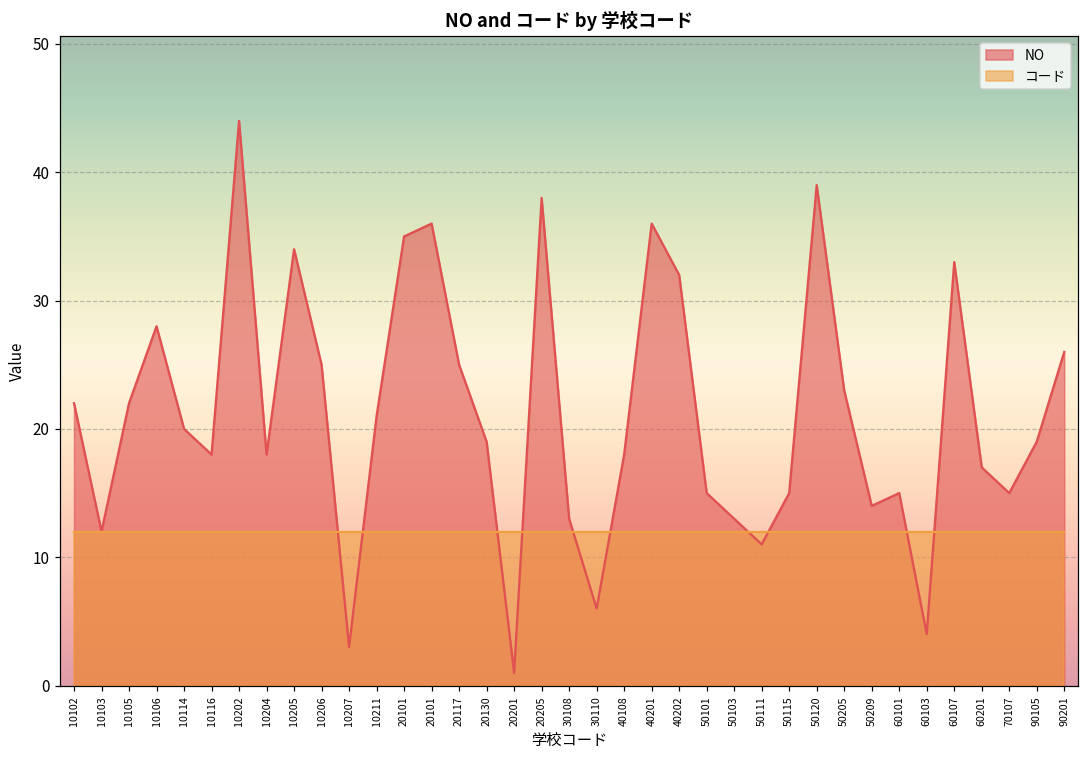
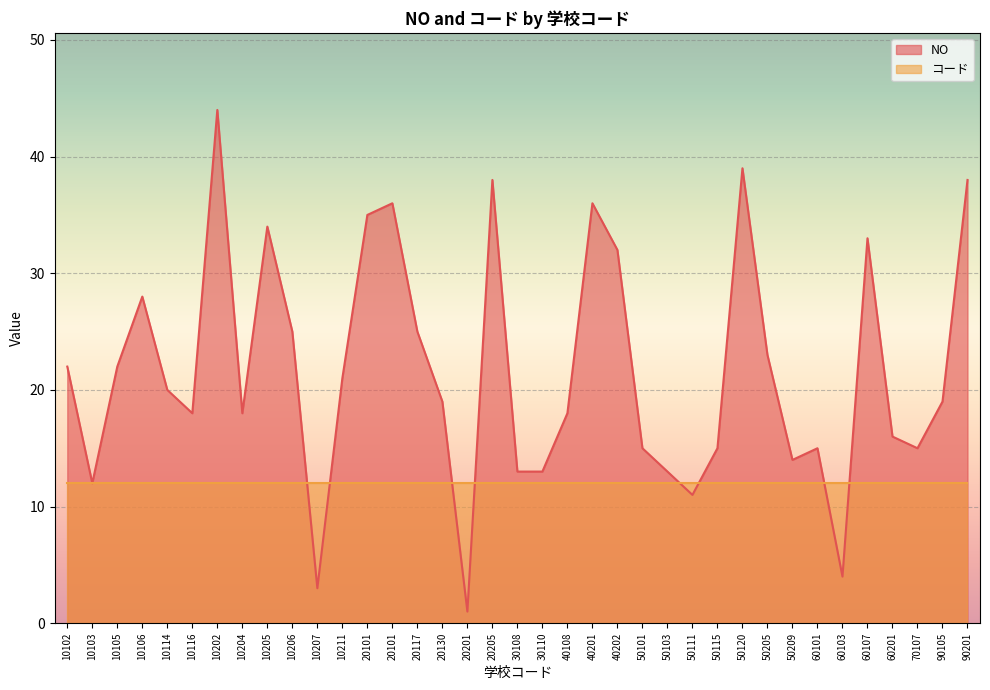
  {
    "NO": {
      "10102": 22,
      "10105": 22,
      "10106": 28,
      "10114": 20,
      "10116": 18,
      "10202": 44,
      "10204": 18,
      "10205": 34,
      "10206": 25,
      "10207": 3,
      "10211": 21,
      "20117": 25,
      "20130": 19,
      "20201": 1,
      "20205": 38,
      "30108": 13,
-     "30110": 6,
+     "30110": 13,
      "40108": 18,
      "40201": 36,
      "40202": 32,
      "50101": 15,
      "50103": 13,
      "50111": 11,
      "50115": 15,
      "50120": 39,
      "50205": 23,
      "50209": 14,
      "60101": 15,
      "60103": 4,
      "60107": 33,
-     "60201": 17,
+     "60201": 16,
      "70107": 15,
      "90105": 19,
-     "90201": 26
+     "90201": 38
    },
    "コード": {
      "10102": 12,
      "10105": 12,
      "10106": 12,
      "10114": 12,
      "10116": 12,
      "10202": 12,
      "10204": 12,
      "10205": 12,
      "10206": 12,
      "10207": 12,
      "10211": 12,
      "20117": 12,
      "20130": 12,
      "20201": 12,
      "20205": 12,
      "30108": 12,
      "30110": 12,
      "40108": 12,
      "40201": 12,
      "40202": 12,
      "50101": 12,
      "50103": 12,
      "50111": 12,
      "50115": 12,
      "50120": 12,
      "50205": 12,
      "50209": 12,
      "60101": 12,
      "60103": 12,
      "60107": 12,
      "60201": 12,
      "70107": 12,
      "90105": 12,
      "90201": 12
    }
  }
